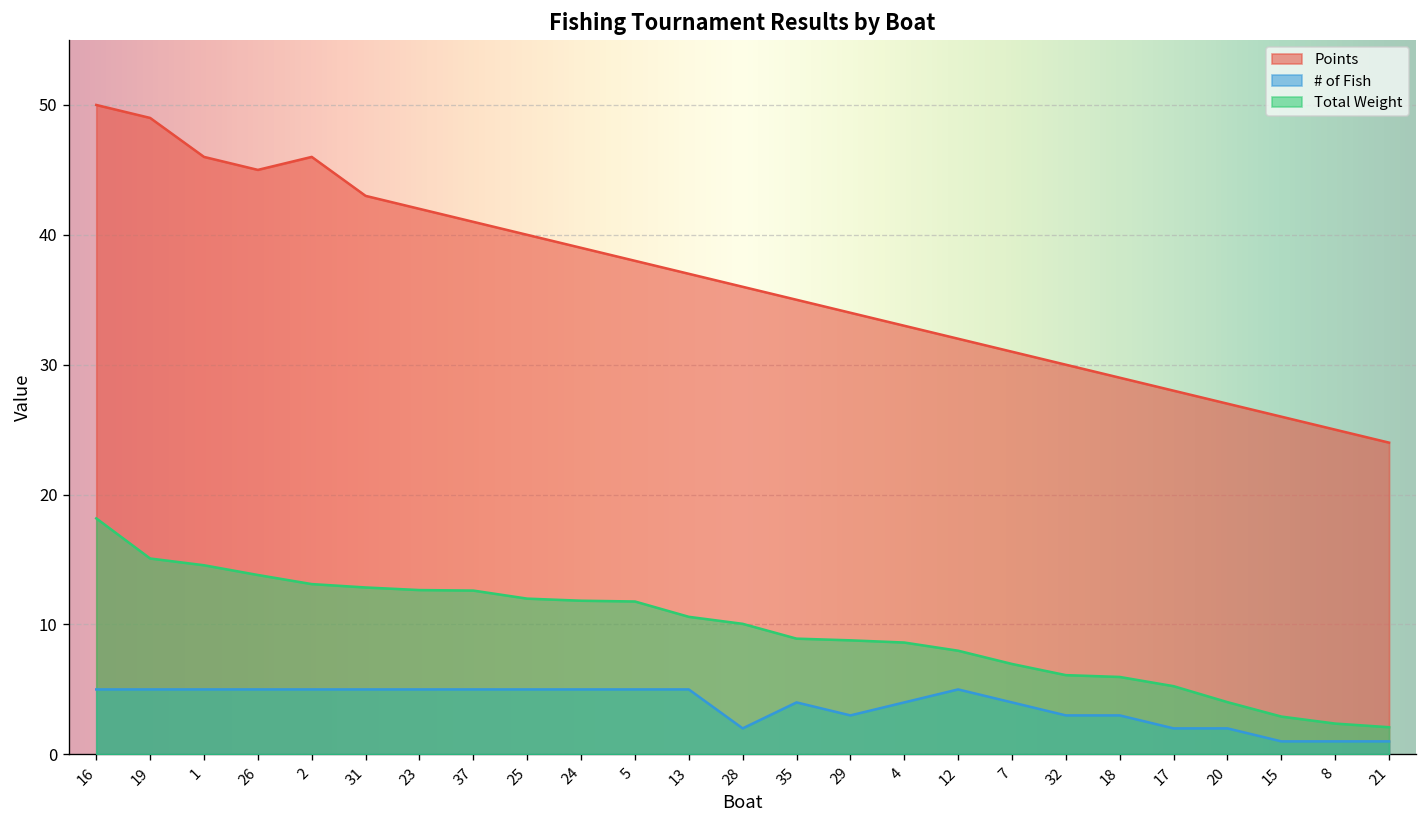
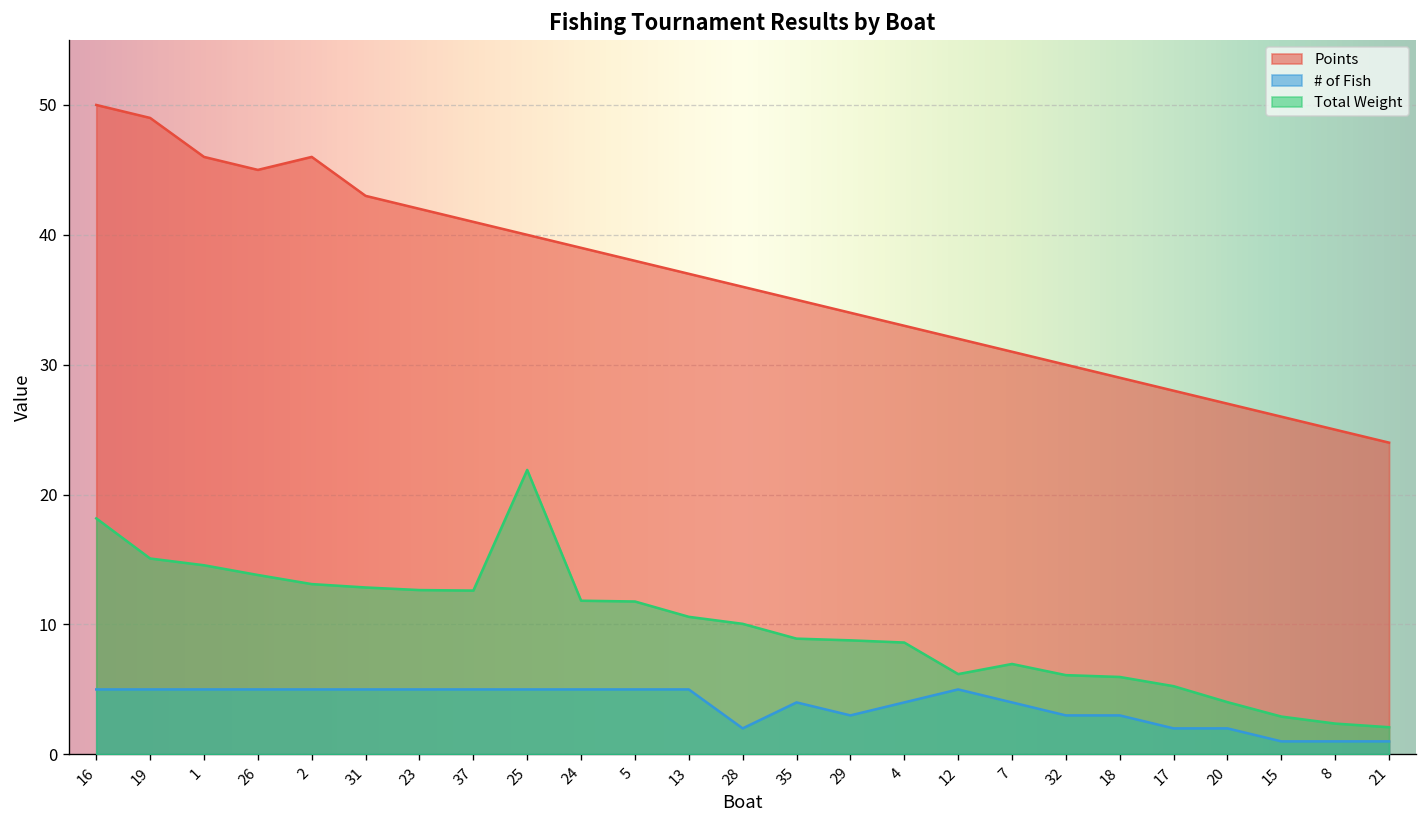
  {
    "Points": {
      "16": 50.0,
      "19": 49.0,
      "1": 46.0,
      "26": 45.0,
      "2": 46.0,
      "31": 43.0,
      "23": 42.0,
      "37": 41.0,
      "25": 40.0,
      "24": 39.0,
      "5": 38.0,
      "13": 37.0,
      "28": 36.0,
      "35": 35.0,
      "29": 34.0,
      "4": 33.0,
      "12": 32.0,
      "7": 31.0,
      "32": 30.0,
      "18": 29.0,
      "17": 28.0,
      "20": 27.0,
      "15": 26.0,
      "8": 25.0,
      "21": 24.0
    },
    "# of Fish": {
      "16": 5.0,
      "19": 5.0,
      "1": 5.0,
      "26": 5.0,
      "2": 5.0,
      "31": 5.0,
      "23": 5.0,
      "37": 5.0,
      "25": 5.0,
      "24": 5.0,
      "5": 5.0,
      "13": 5.0,
      "28": 2.0,
      "35": 4.0,
      "29": 3.0,
      "4": 4.0,
      "12": 5.0,
      "7": 4.0,
      "32": 3.0,
      "18": 3.0,
      "17": 2.0,
      "20": 2.0,
      "15": 1.0,
      "8": 1.0,
      "21": 1.0
    },
    "Total Weight": {
      "16": 18.2,
      "19": 15.1,
      "1": 14.6,
      "26": 13.8,
      "2": 13.1,
      "31": 12.9,
      "23": 12.7,
      "37": 12.6,
-     "25": 12.0,
+     "25": 21.9,
      "24": 11.8,
      "5": 11.8,
      "13": 10.6,
      "28": 10.1,
      "35": 8.9,
      "29": 8.8,
      "4": 8.6,
-     "12": 8.0,
+     "12": 6.2,
      "7": 7.0,
      "32": 6.1,
      "18": 6.0,
      "17": 5.3,
      "20": 4.0,
      "15": 2.9,
      "8": 2.4,
      "21": 2.1
    }
  }
